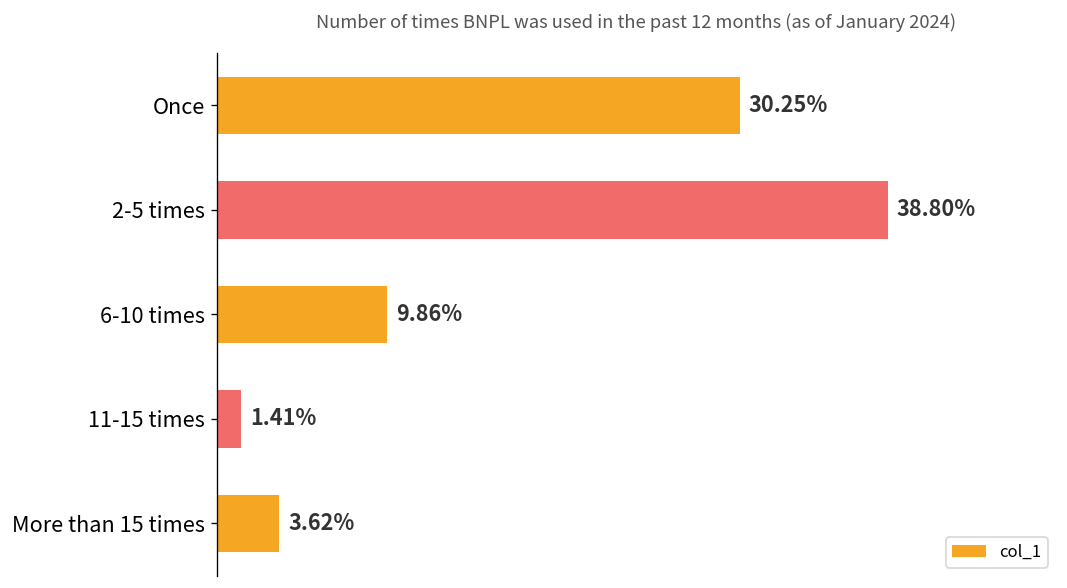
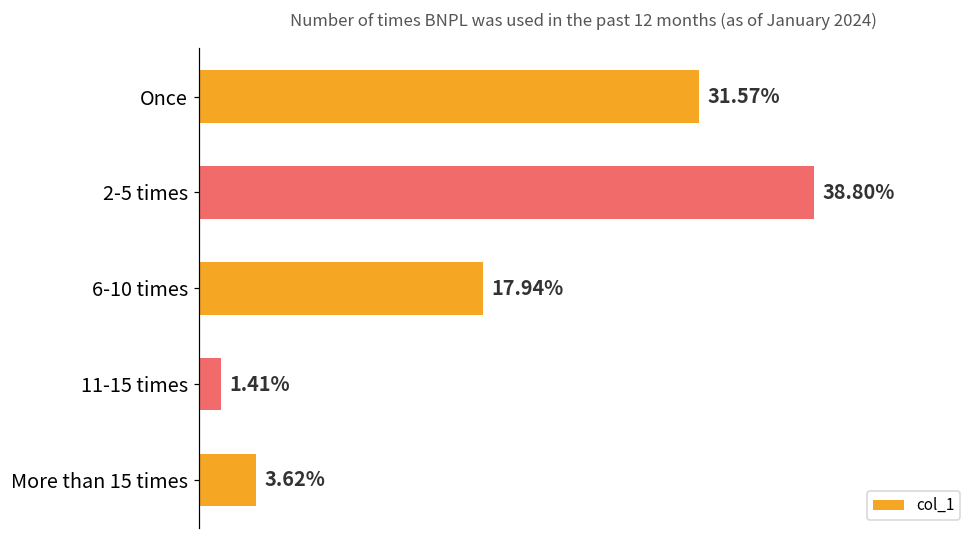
  {
-   "Once": "30.25%",
+   "Once": "31.57%",
    "2-5 times": "38.80%",
-   "6-10 times": "9.86%",
+   "6-10 times": "17.94%",
    "11-15 times": "1.41%",
    "More than 15 times": "3.62%"
  }
